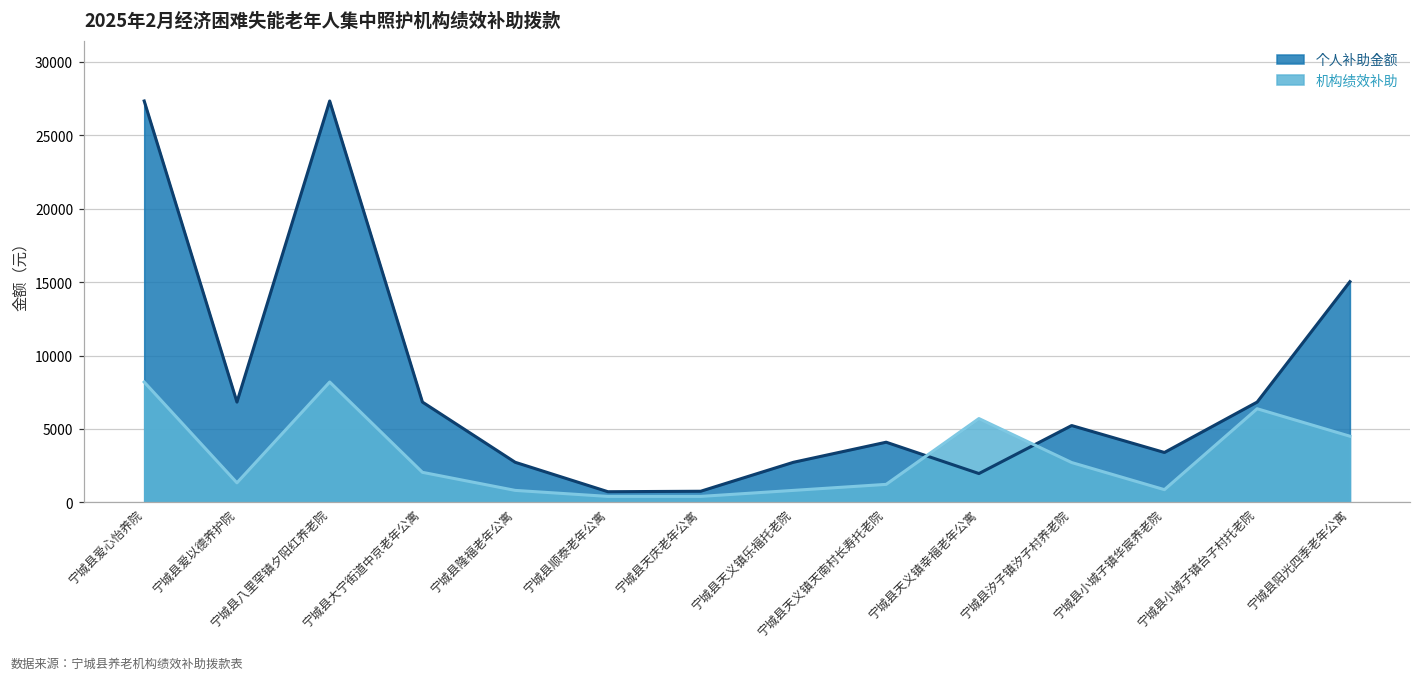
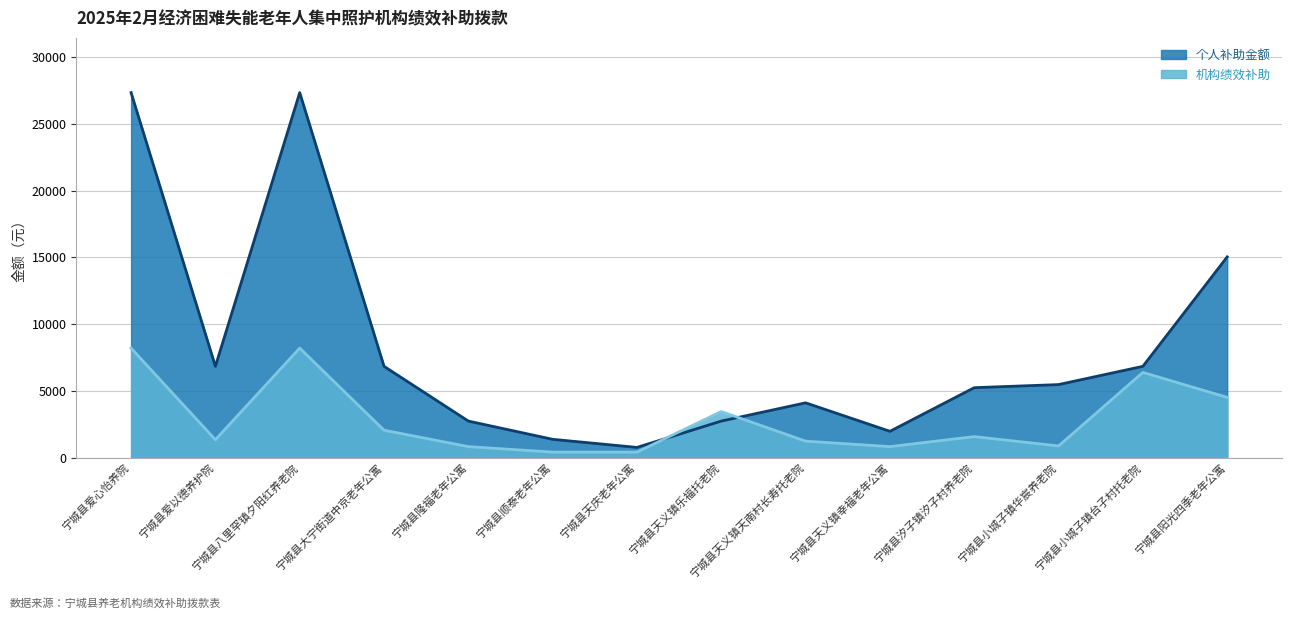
  {
    "个人补助金额": {
      "宁城县爱心怡养院": 27300,
      "宁城县爱以德养护院": 6800,
      "宁城县八里罕镇夕阳红养老院": 27300,
      "宁城县大宁街道中京老年公寓": 6800,
      "宁城县隆福老年公寓": 2700,
-     "宁城县顺泰老年公寓": 700,
+     "宁城县顺泰老年公寓": 1400,
      "宁城县天庆老年公寓": 800,
      "宁城县天义镇乐福托老院": 2700,
      "宁城县天义镇天南村长寿托老院": 4100,
      "宁城县天义镇幸福老年公寓": 2000,
      "宁城县汐子镇汐子村养老院": 5200,
-     "宁城县小城子镇华宸养老院": 3400,
+     "宁城县小城子镇华宸养老院": 5500,
      "宁城县小城子镇台子村托老院": 6800,
      "宁城县阳光四季老年公寓": 15000
    },
    "机构绩效补助": {
      "宁城县爱心怡养院": 8200,
      "宁城县爱以德养护院": 1300,
      "宁城县八里罕镇夕阳红养老院": 8200,
      "宁城县大宁街道中京老年公寓": 2100,
      "宁城县隆福老年公寓": 800,
      "宁城县顺泰老年公寓": 400,
      "宁城县天庆老年公寓": 400,
-     "宁城县天义镇乐福托老院": 800,
+     "宁城县天义镇乐福托老院": 3400,
      "宁城县天义镇天南村长寿托老院": 1200,
-     "宁城县天义镇幸福老年公寓": 5700,
-     "宁城县汐子镇汐子村养老院": 2700,
+     "宁城县天义镇幸福老年公寓": 800,
+     "宁城县汐子镇汐子村养老院": 1600,
      "宁城县小城子镇华宸养老院": 900,
      "宁城县小城子镇台子村托老院": 6400,
      "宁城县阳光四季老年公寓": 4500
    }
  }
